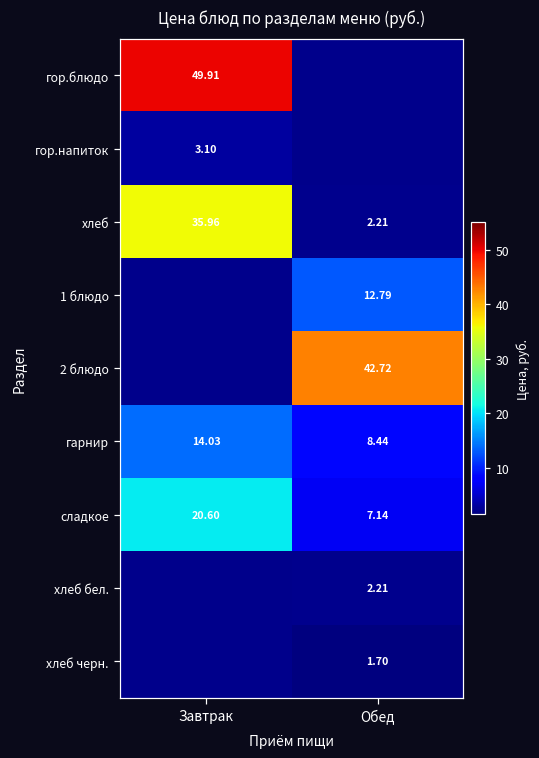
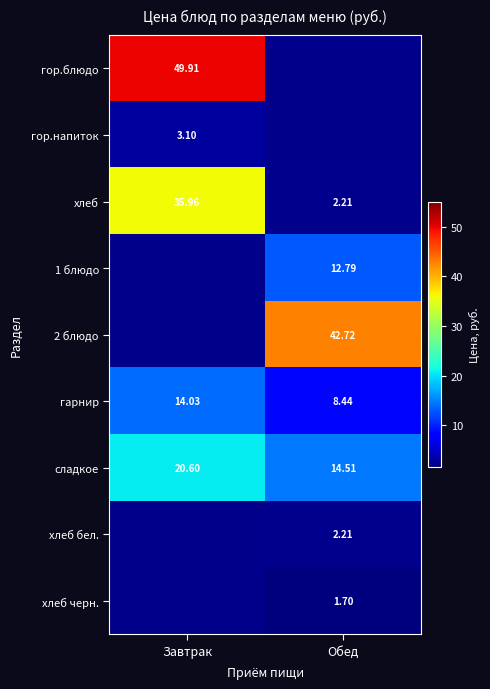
  {
    "гор.блюдо": {
      "Завтрак": 49.91
    },
    "гор.напиток": {
      "Завтрак": 3.10
    },
    "хлеб": {
      "Завтрак": 35.96,
      "Обед": 2.21
    },
    "1 блюдо": {
      "Обед": 12.79
    },
    "2 блюдо": {
      "Обед": 42.72
    },
    "гарнир": {
      "Завтрак": 14.03,
      "Обед": 8.44
    },
    "сладкое": {
      "Завтрак": 20.60,
-     "Обед": 7.14
+     "Обед": 14.51
    },
    "хлеб бел.": {
      "Обед": 2.21
    },
    "хлеб черн.": {
      "Обед": 1.70
    }
  }
